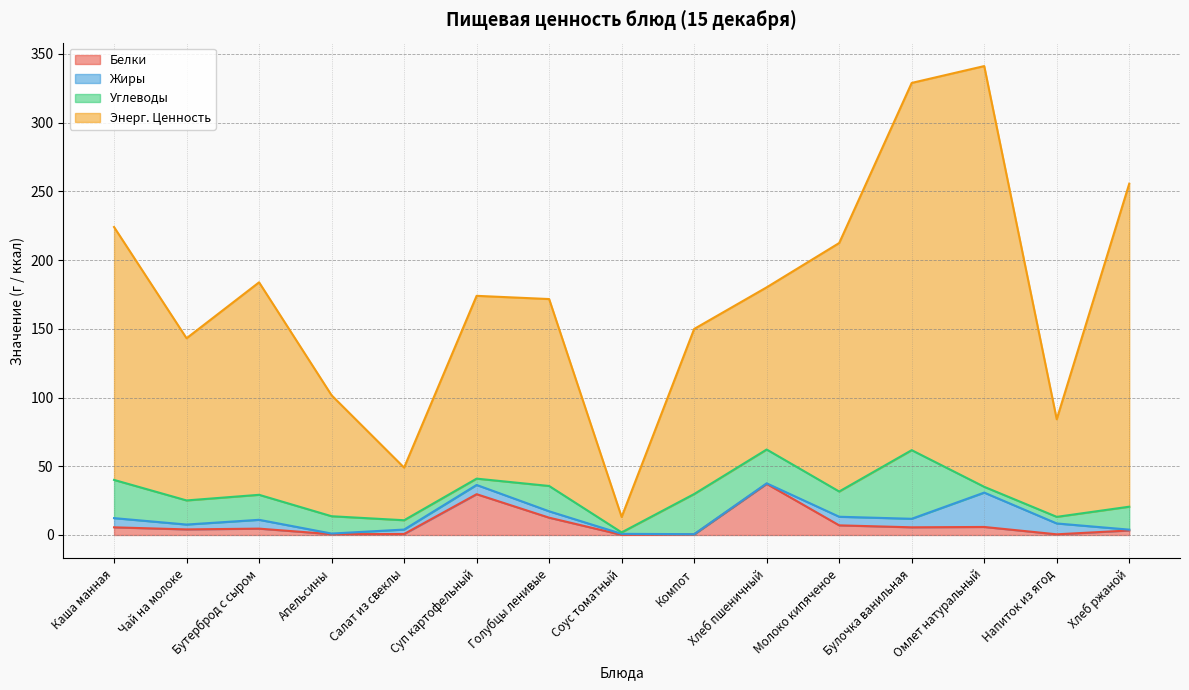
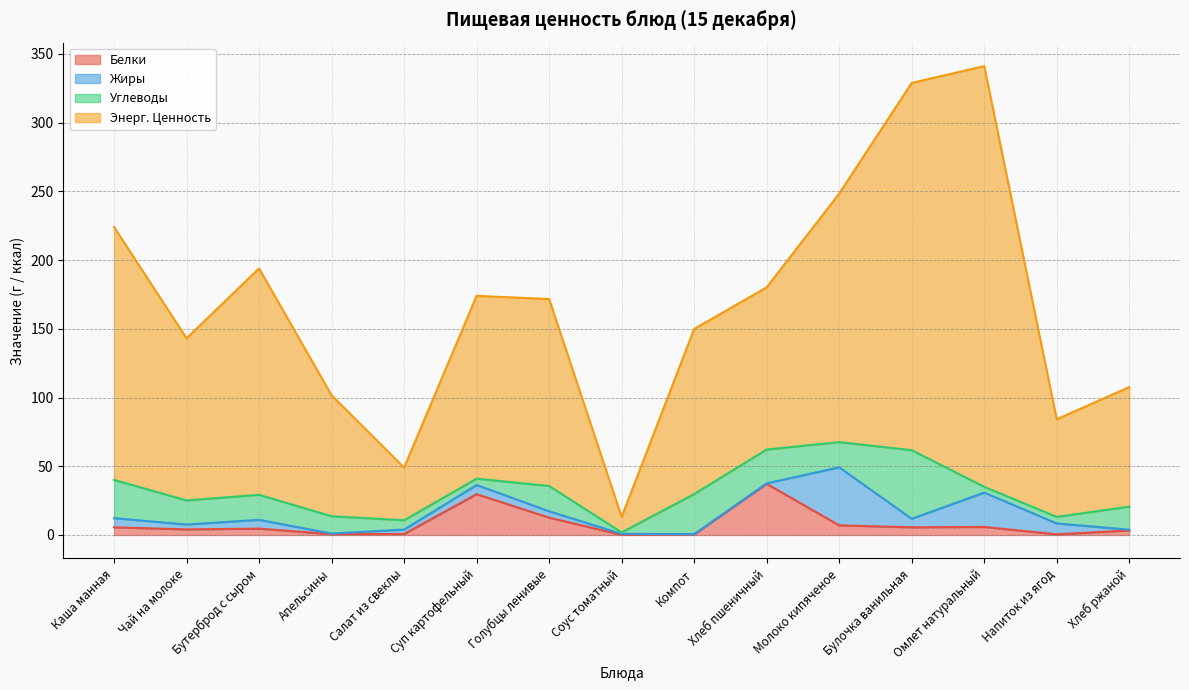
  {
    "Белки": {
      "Каша манная": 6,
      "Чай на молоке": 4,
      "Бутерброд с сыром": 5,
      "Салат из свеклы": 1,
      "Суп картофельный": 30,
      "Голубцы ленивые": 13,
      "Молоко кипяченое": 7,
      "Булочка ванильная": 6,
      "Омлет натуральный": 6,
      "Напиток из ягод": 1
    },
    "Жиры": {
      "Каша манная": 7,
      "Чай на молоке": 4,
      "Бутерброд с сыром": 6,
      "Салат из свеклы": 3,
      "Суп картофельный": 7,
      "Голубцы ленивые": 5,
-     "Молоко кипяченое": 6,
+     "Молоко кипяченое": 42,
      "Булочка ванильная": 6,
      "Омлет натуральный": 25,
      "Напиток из ягод": 8
    },
    "Углеводы": {
      "Каша манная": 28,
      "Чай на молоке": 18,
      "Бутерброд с сыром": 18,
      "Апельсины": 13,
      "Салат из свеклы": 7,
      "Суп картофельный": 5,
      "Голубцы ленивые": 18,
      "Компот": 29,
      "Хлеб пшеничный": 25,
      "Молоко кипяченое": 18,
      "Булочка ванильная": 50,
      "Омлет натуральный": 4,
      "Напиток из ягод": 5,
      "Хлеб ржаной": 17
    },
    "Энерг. Ценность": {
      "Каша манная": 184,
      "Чай на молоке": 118,
-     "Бутерброд с сыром": 155,
+     "Бутерброд с сыром": 165,
      "Апельсины": 88,
      "Салат из свеклы": 38,
      "Суп картофельный": 133,
      "Голубцы ленивые": 136,
      "Соус томатный": 11,
      "Компот": 120,
      "Хлеб пшеничный": 118,
      "Молоко кипяченое": 181,
      "Булочка ванильная": 267,
      "Омлет натуральный": 306,
      "Напиток из ягод": 71,
-     "Хлеб ржаной": 235
+     "Хлеб ржаной": 87
    }
  }
